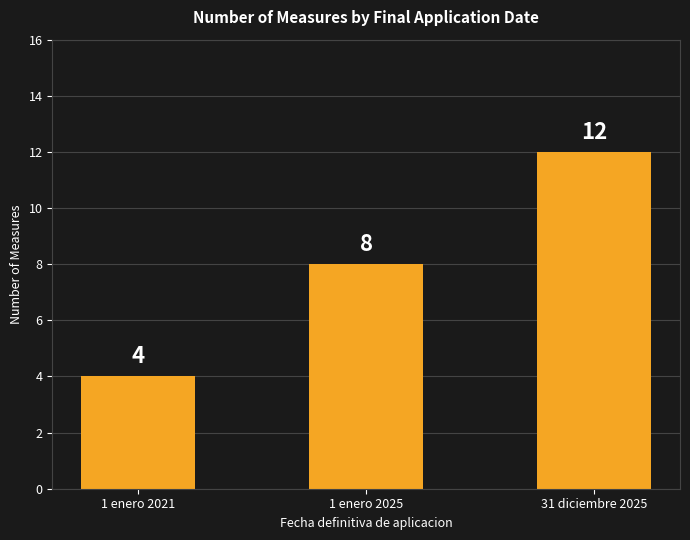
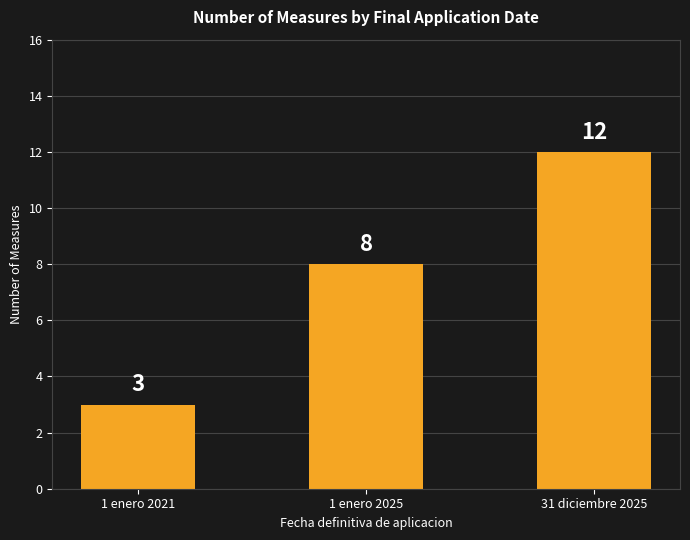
  {
-   "1 enero 2021": 4,
+   "1 enero 2021": 3,
    "1 enero 2025": 8,
    "31 diciembre 2025": 12
  }
